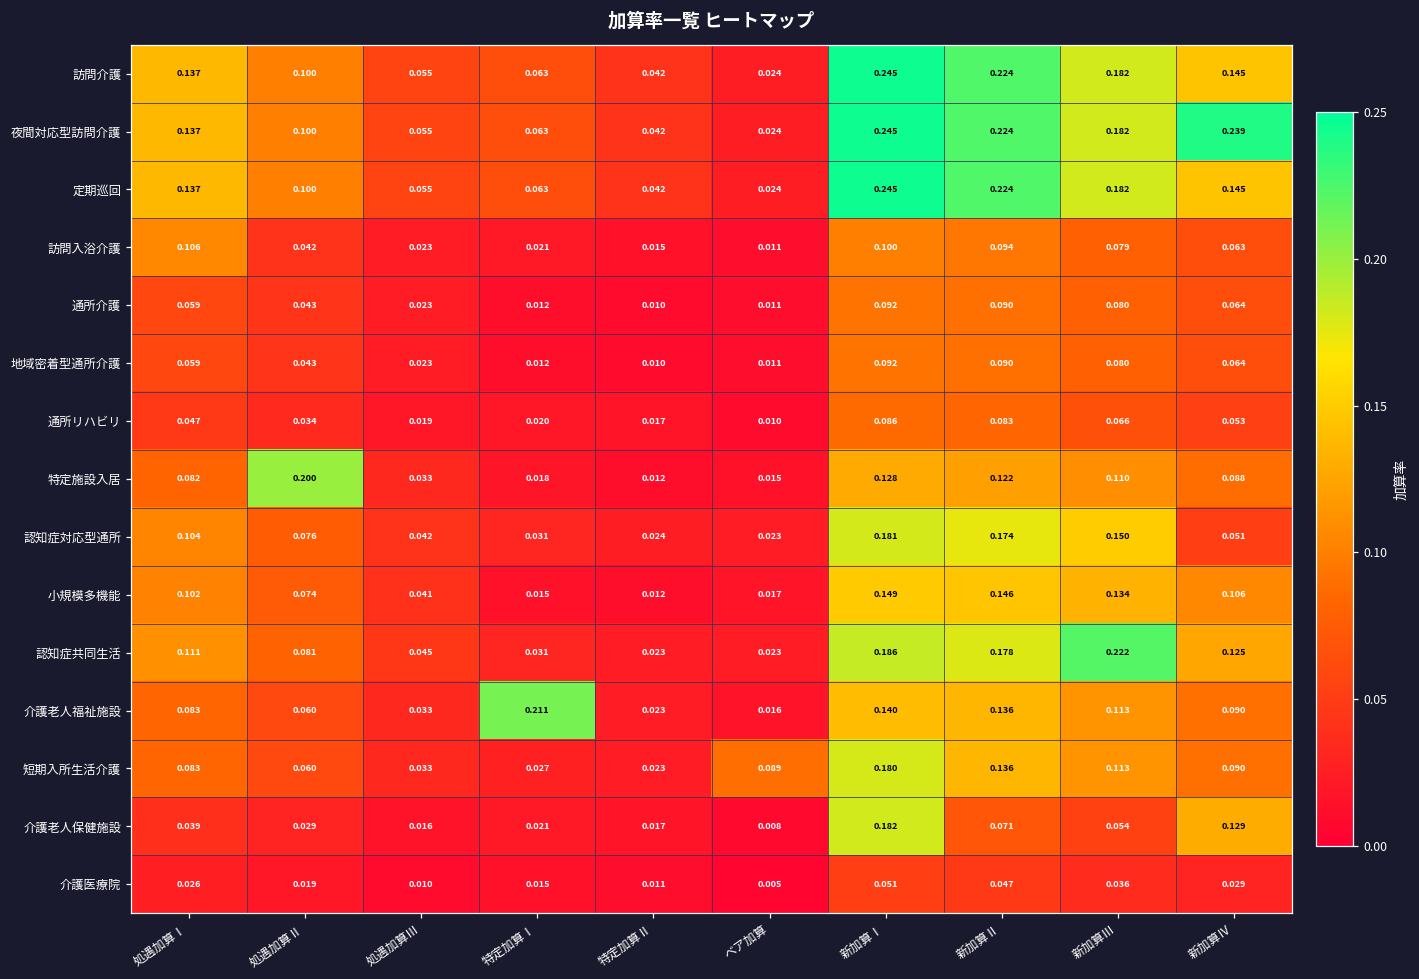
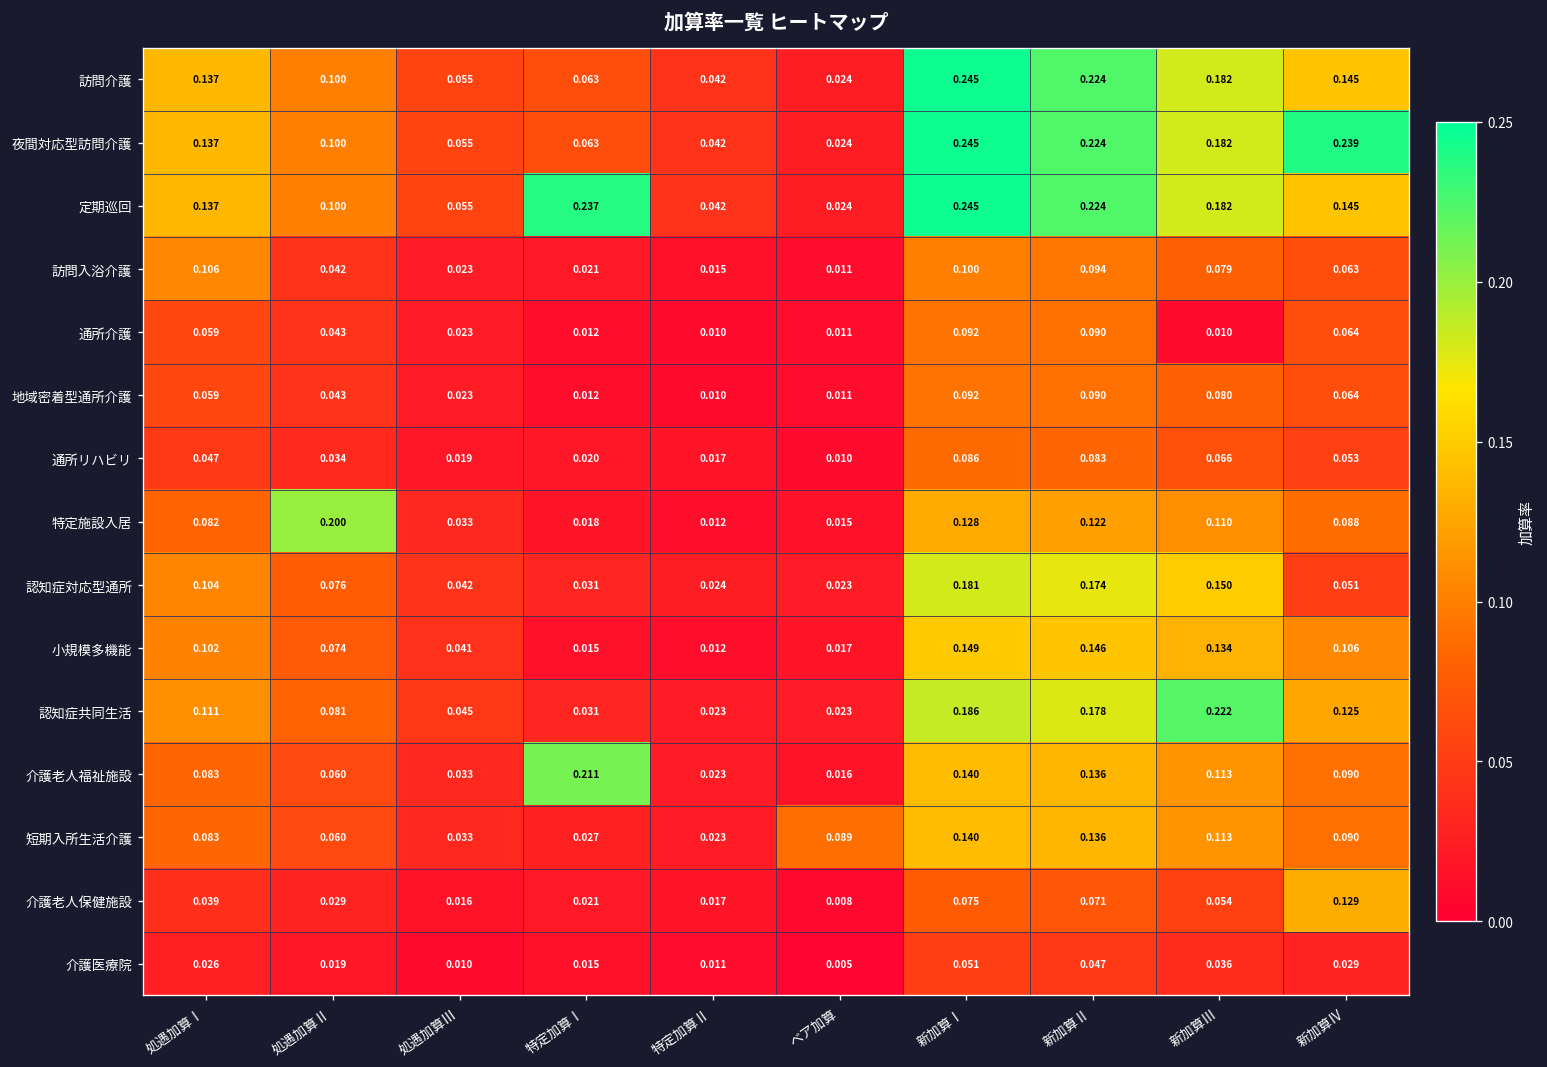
  {
    "訪問介護": {
      "処遇加算Ⅰ": 0.137,
      "処遇加算Ⅱ": 0.100,
      "処遇加算Ⅲ": 0.055,
      "特定加算Ⅰ": 0.063,
      "特定加算Ⅱ": 0.042,
      "ベア加算": 0.024,
      "新加算Ⅰ": 0.245,
      "新加算Ⅱ": 0.224,
      "新加算Ⅲ": 0.182,
      "新加算Ⅳ": 0.145
    },
    "夜間対応型訪問介護": {
      "処遇加算Ⅰ": 0.137,
      "処遇加算Ⅱ": 0.100,
      "処遇加算Ⅲ": 0.055,
      "特定加算Ⅰ": 0.063,
      "特定加算Ⅱ": 0.042,
      "ベア加算": 0.024,
      "新加算Ⅰ": 0.245,
      "新加算Ⅱ": 0.224,
      "新加算Ⅲ": 0.182,
      "新加算Ⅳ": 0.239
    },
    "定期巡回": {
      "処遇加算Ⅰ": 0.137,
      "処遇加算Ⅱ": 0.100,
      "処遇加算Ⅲ": 0.055,
-     "特定加算Ⅰ": 0.063,
+     "特定加算Ⅰ": 0.237,
      "特定加算Ⅱ": 0.042,
      "ベア加算": 0.024,
      "新加算Ⅰ": 0.245,
      "新加算Ⅱ": 0.224,
      "新加算Ⅲ": 0.182,
      "新加算Ⅳ": 0.145
    },
    "訪問入浴介護": {
      "処遇加算Ⅰ": 0.106,
      "処遇加算Ⅱ": 0.042,
      "処遇加算Ⅲ": 0.023,
      "特定加算Ⅰ": 0.021,
      "特定加算Ⅱ": 0.015,
      "ベア加算": 0.011,
      "新加算Ⅰ": 0.100,
      "新加算Ⅱ": 0.094,
      "新加算Ⅲ": 0.079,
      "新加算Ⅳ": 0.063
    },
    "通所介護": {
      "処遇加算Ⅰ": 0.059,
      "処遇加算Ⅱ": 0.043,
      "処遇加算Ⅲ": 0.023,
      "特定加算Ⅰ": 0.012,
      "特定加算Ⅱ": 0.010,
      "ベア加算": 0.011,
      "新加算Ⅰ": 0.092,
      "新加算Ⅱ": 0.090,
-     "新加算Ⅲ": 0.080,
+     "新加算Ⅲ": 0.010,
      "新加算Ⅳ": 0.064
    },
    "地域密着型通所介護": {
      "処遇加算Ⅰ": 0.059,
      "処遇加算Ⅱ": 0.043,
      "処遇加算Ⅲ": 0.023,
      "特定加算Ⅰ": 0.012,
      "特定加算Ⅱ": 0.010,
      "ベア加算": 0.011,
      "新加算Ⅰ": 0.092,
      "新加算Ⅱ": 0.090,
      "新加算Ⅲ": 0.080,
      "新加算Ⅳ": 0.064
    },
    "通所リハビリ": {
      "処遇加算Ⅰ": 0.047,
      "処遇加算Ⅱ": 0.034,
      "処遇加算Ⅲ": 0.019,
      "特定加算Ⅰ": 0.020,
      "特定加算Ⅱ": 0.017,
      "ベア加算": 0.010,
      "新加算Ⅰ": 0.086,
      "新加算Ⅱ": 0.083,
      "新加算Ⅲ": 0.066,
      "新加算Ⅳ": 0.053
    },
    "特定施設入居": {
      "処遇加算Ⅰ": 0.082,
      "処遇加算Ⅱ": 0.200,
      "処遇加算Ⅲ": 0.033,
      "特定加算Ⅰ": 0.018,
      "特定加算Ⅱ": 0.012,
      "ベア加算": 0.015,
      "新加算Ⅰ": 0.128,
      "新加算Ⅱ": 0.122,
      "新加算Ⅲ": 0.110,
      "新加算Ⅳ": 0.088
    },
    "認知症対応型通所": {
      "処遇加算Ⅰ": 0.104,
      "処遇加算Ⅱ": 0.076,
      "処遇加算Ⅲ": 0.042,
      "特定加算Ⅰ": 0.031,
      "特定加算Ⅱ": 0.024,
      "ベア加算": 0.023,
      "新加算Ⅰ": 0.181,
      "新加算Ⅱ": 0.174,
      "新加算Ⅲ": 0.150,
      "新加算Ⅳ": 0.051
    },
    "小規模多機能": {
      "処遇加算Ⅰ": 0.102,
      "処遇加算Ⅱ": 0.074,
      "処遇加算Ⅲ": 0.041,
      "特定加算Ⅰ": 0.015,
      "特定加算Ⅱ": 0.012,
      "ベア加算": 0.017,
      "新加算Ⅰ": 0.149,
      "新加算Ⅱ": 0.146,
      "新加算Ⅲ": 0.134,
      "新加算Ⅳ": 0.106
    },
    "認知症共同生活": {
      "処遇加算Ⅰ": 0.111,
      "処遇加算Ⅱ": 0.081,
      "処遇加算Ⅲ": 0.045,
      "特定加算Ⅰ": 0.031,
      "特定加算Ⅱ": 0.023,
      "ベア加算": 0.023,
      "新加算Ⅰ": 0.186,
      "新加算Ⅱ": 0.178,
      "新加算Ⅲ": 0.222,
      "新加算Ⅳ": 0.125
    },
    "介護老人福祉施設": {
      "処遇加算Ⅰ": 0.083,
      "処遇加算Ⅱ": 0.060,
      "処遇加算Ⅲ": 0.033,
      "特定加算Ⅰ": 0.211,
      "特定加算Ⅱ": 0.023,
      "ベア加算": 0.016,
      "新加算Ⅰ": 0.140,
      "新加算Ⅱ": 0.136,
      "新加算Ⅲ": 0.113,
      "新加算Ⅳ": 0.090
    },
    "短期入所生活介護": {
      "処遇加算Ⅰ": 0.083,
      "処遇加算Ⅱ": 0.060,
      "処遇加算Ⅲ": 0.033,
      "特定加算Ⅰ": 0.027,
      "特定加算Ⅱ": 0.023,
      "ベア加算": 0.089,
-     "新加算Ⅰ": 0.180,
+     "新加算Ⅰ": 0.140,
      "新加算Ⅱ": 0.136,
      "新加算Ⅲ": 0.113,
      "新加算Ⅳ": 0.090
    },
    "介護老人保健施設": {
      "処遇加算Ⅰ": 0.039,
      "処遇加算Ⅱ": 0.029,
      "処遇加算Ⅲ": 0.016,
      "特定加算Ⅰ": 0.021,
      "特定加算Ⅱ": 0.017,
      "ベア加算": 0.008,
-     "新加算Ⅰ": 0.182,
+     "新加算Ⅰ": 0.075,
      "新加算Ⅱ": 0.071,
      "新加算Ⅲ": 0.054,
      "新加算Ⅳ": 0.129
    },
    "介護医療院": {
      "処遇加算Ⅰ": 0.026,
      "処遇加算Ⅱ": 0.019,
      "処遇加算Ⅲ": 0.010,
      "特定加算Ⅰ": 0.015,
      "特定加算Ⅱ": 0.011,
      "ベア加算": 0.005,
      "新加算Ⅰ": 0.051,
      "新加算Ⅱ": 0.047,
      "新加算Ⅲ": 0.036,
      "新加算Ⅳ": 0.029
    }
  }
